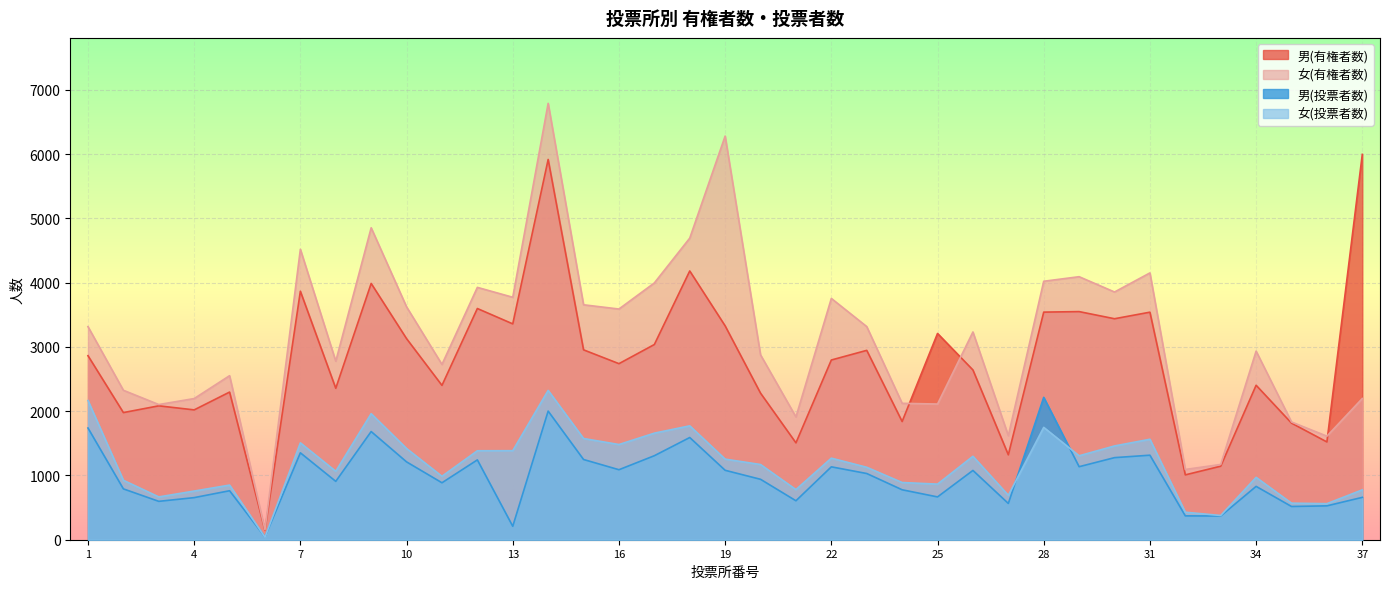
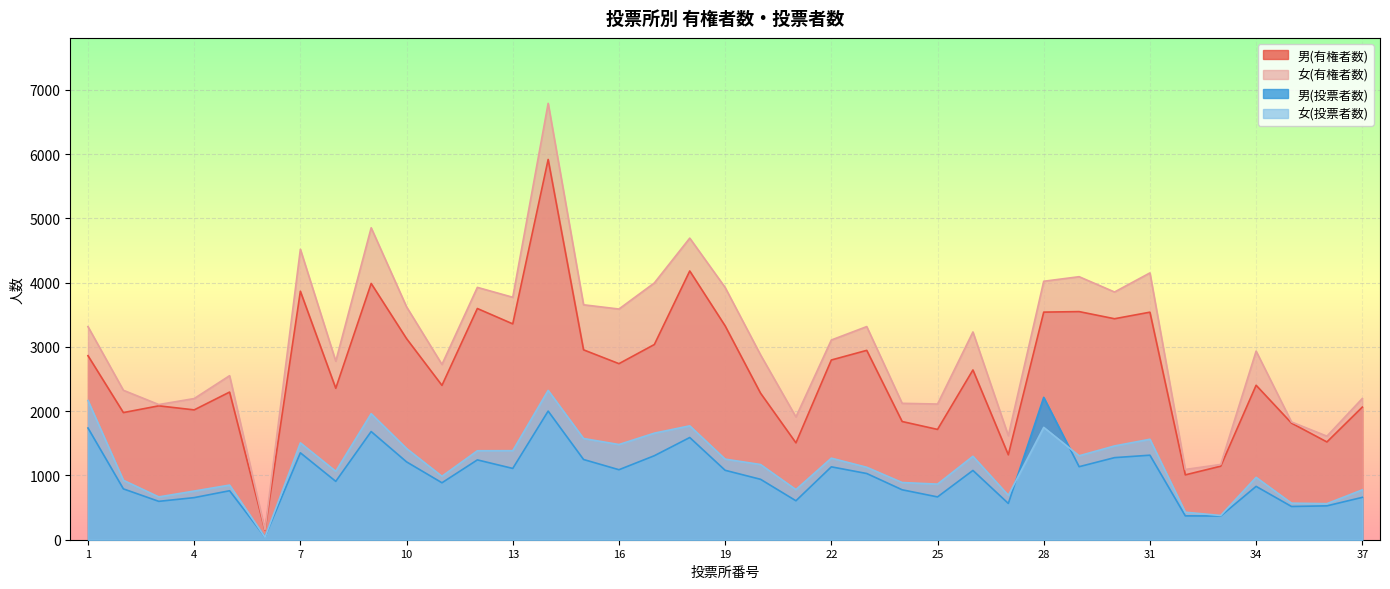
  {
    "男(有権者数)": {
      "1": 2900,
      "4": 2000,
      "7": 3900,
      "10": 3100,
      "13": 3400,
      "16": 2700,
      "19": 3300,
      "22": 2800,
-     "25": 3200,
+     "25": 1700,
      "28": 3500,
      "31": 3500,
      "34": 2400,
-     "37": 6000
+     "37": 2100
    },
    "女(有権者数)": {
      "1": 3300,
      "4": 2200,
      "7": 4500,
      "10": 3600,
      "13": 3800,
      "16": 3600,
-     "19": 6300,
-     "22": 3800,
+     "19": 3900,
+     "22": 3100,
      "25": 2100,
      "28": 4000,
      "31": 4200,
      "34": 2900,
      "37": 2200
    },
    "男(投票者数)": {
      "1": 1700,
      "4": 700,
      "7": 1400,
      "10": 1200,
-     "13": 200,
+     "13": 1100,
      "16": 1100,
      "19": 1100,
      "22": 1100,
      "25": 700,
      "28": 2200,
      "31": 1300,
      "34": 800,
      "37": 700
    },
    "女(投票者数)": {
      "1": 2200,
      "4": 800,
      "7": 1500,
      "10": 1400,
      "13": 1400,
      "16": 1500,
      "19": 1300,
      "22": 1300,
      "25": 900,
      "28": 1700,
      "31": 1600,
      "34": 1000,
      "37": 800
    }
  }
